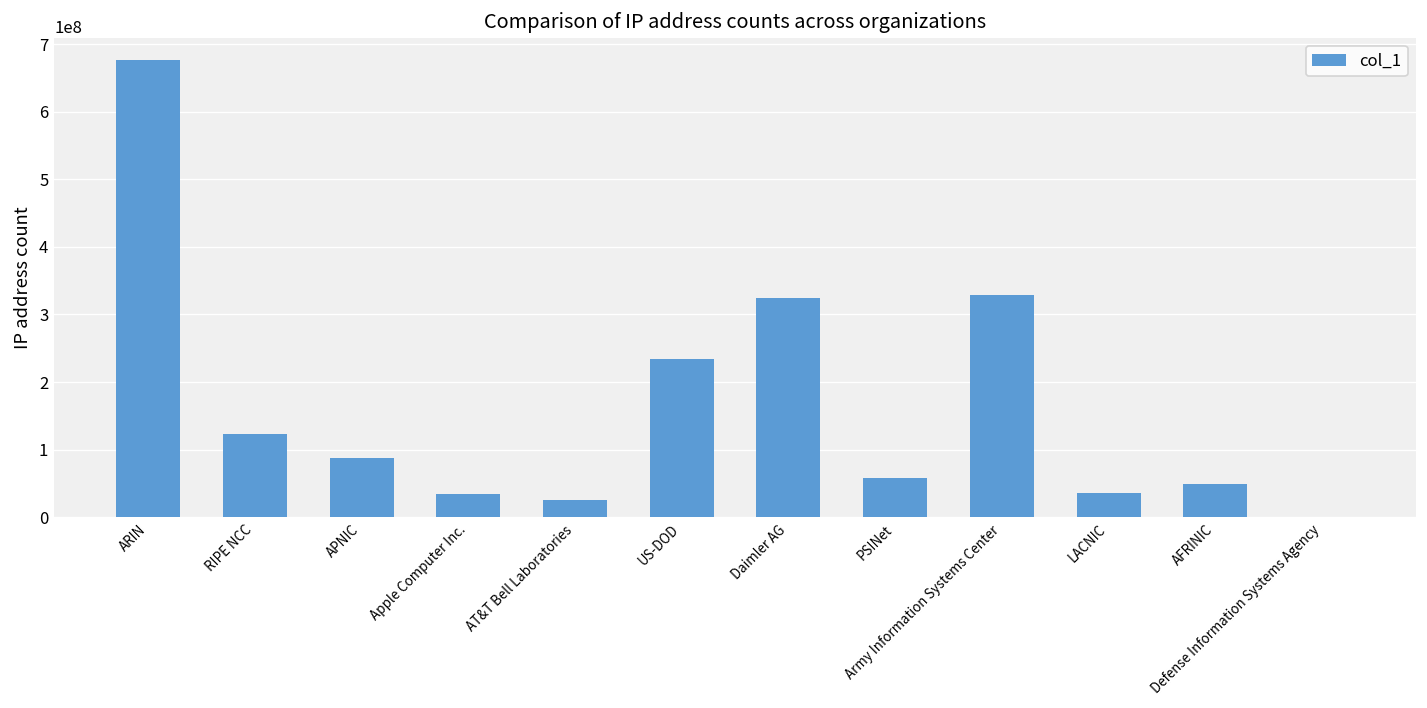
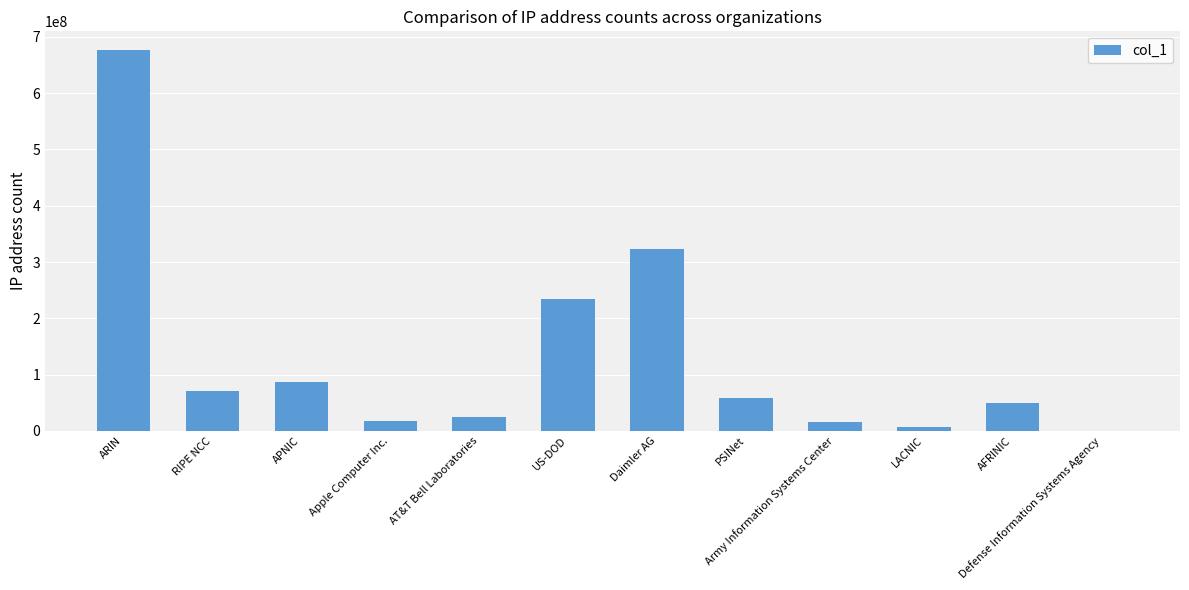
  {
    "ARIN": 680000000,
-   "RIPE NCC": 120000000,
+   "RIPE NCC": 70000000,
    "APNIC": 90000000,
-   "Apple Computer Inc.": 30000000,
+   "Apple Computer Inc.": 20000000,
    "AT&T Bell Laboratories": 30000000,
    "US-DOD": 230000000,
    "Daimler AG": 320000000,
    "PSINet": 60000000,
-   "Army Information Systems Center": 330000000,
-   "LACNIC": 40000000,
+   "Army Information Systems Center": 20000000,
+   "LACNIC": 10000000,
    "AFRINIC": 50000000
  }
